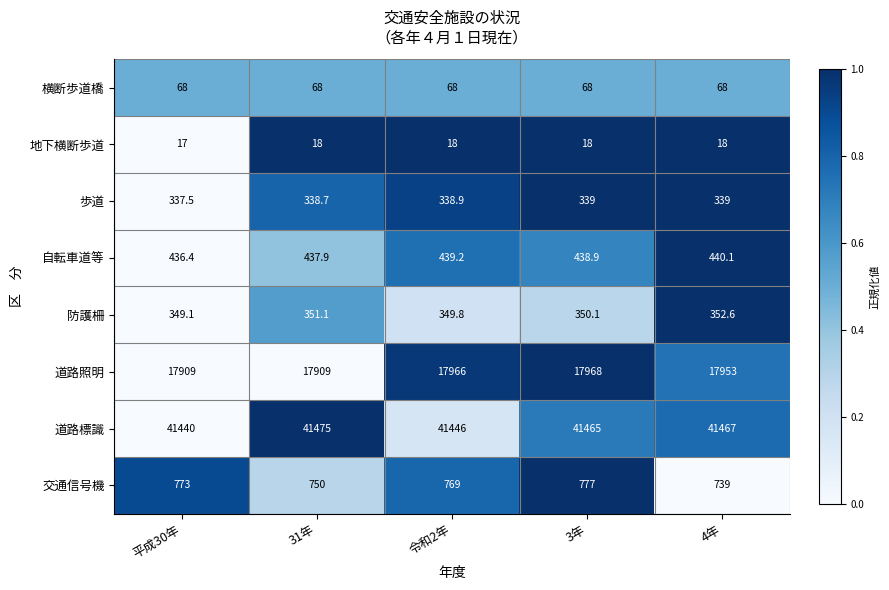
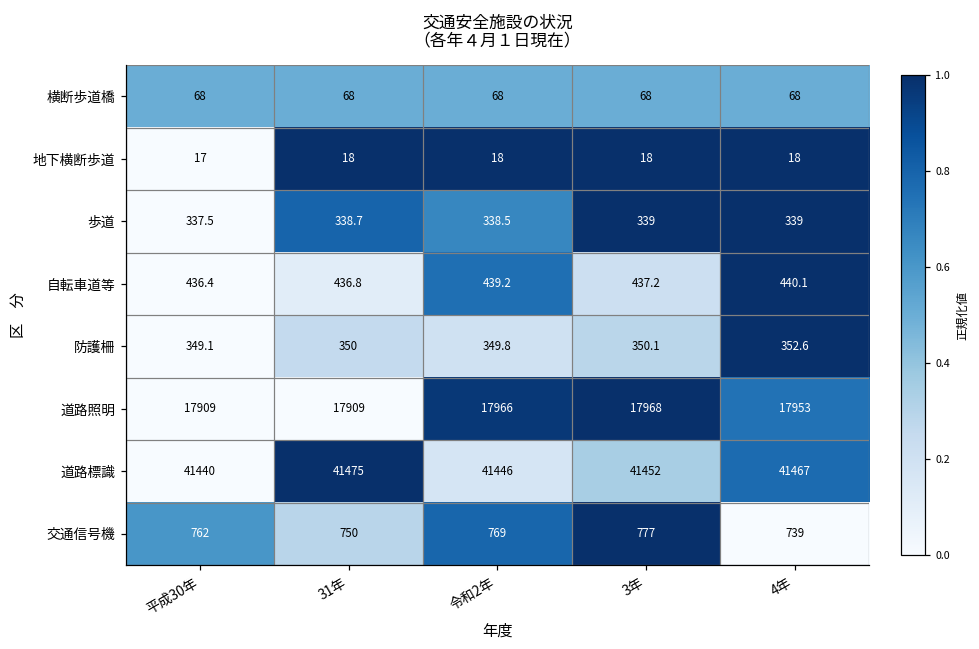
  {
    "横断歩道橋": {
      "平成30年": 68,
      "31年": 68,
      "令和2年": 68,
      "3年": 68,
      "4年": 68
    },
    "地下横断歩道": {
      "平成30年": 17,
      "31年": 18,
      "令和2年": 18,
      "3年": 18,
      "4年": 18
    },
    "歩道": {
      "平成30年": 337.5,
      "31年": 338.7,
-     "令和2年": 338.9,
+     "令和2年": 338.5,
      "3年": 339,
      "4年": 339
    },
    "自転車道等": {
      "平成30年": 436.4,
-     "31年": 437.9,
+     "31年": 436.8,
      "令和2年": 439.2,
-     "3年": 438.9,
+     "3年": 437.2,
      "4年": 440.1
    },
    "防護柵": {
      "平成30年": 349.1,
-     "31年": 351.1,
+     "31年": 350,
      "令和2年": 349.8,
      "3年": 350.1,
      "4年": 352.6
    },
    "道路照明": {
      "平成30年": 17909,
      "31年": 17909,
      "令和2年": 17966,
      "3年": 17968,
      "4年": 17953
    },
    "道路標識": {
      "平成30年": 41440,
      "31年": 41475,
      "令和2年": 41446,
-     "3年": 41465,
+     "3年": 41452,
      "4年": 41467
    },
    "交通信号機": {
-     "平成30年": 773,
+     "平成30年": 762,
      "31年": 750,
      "令和2年": 769,
      "3年": 777,
      "4年": 739
    }
  }
